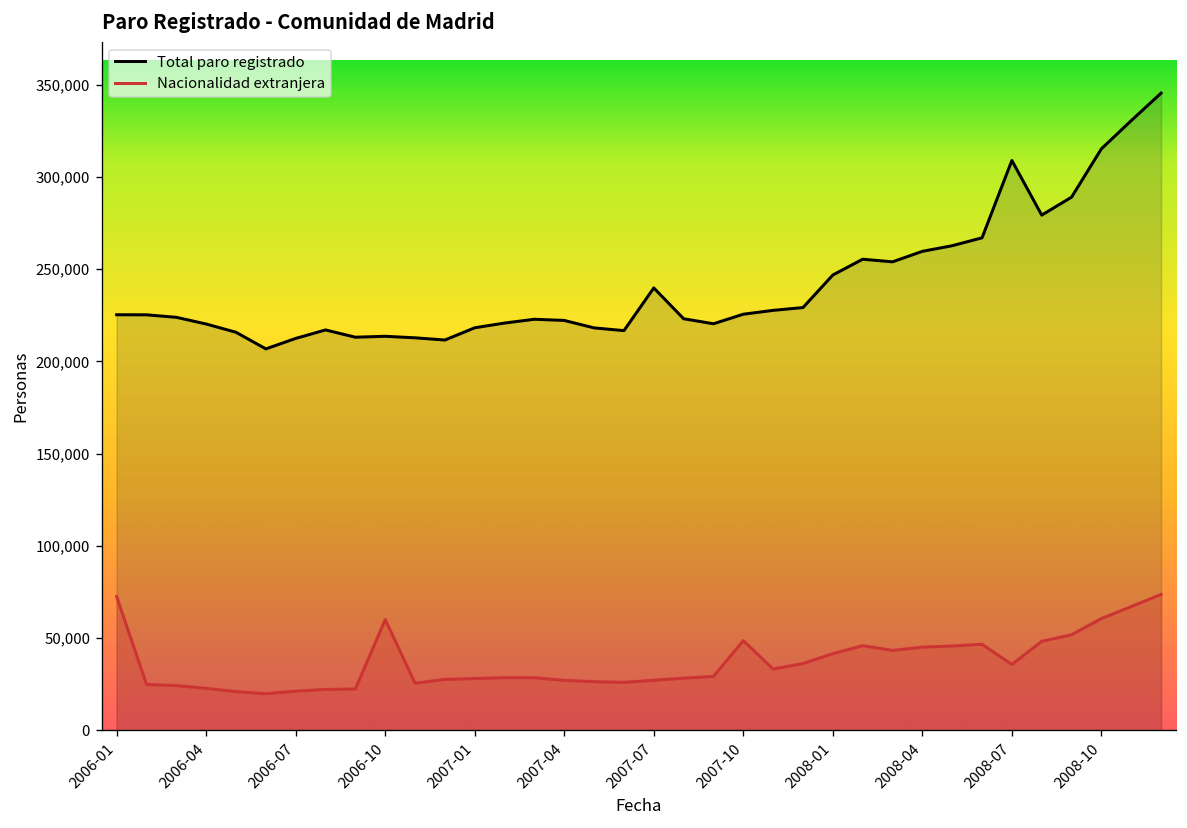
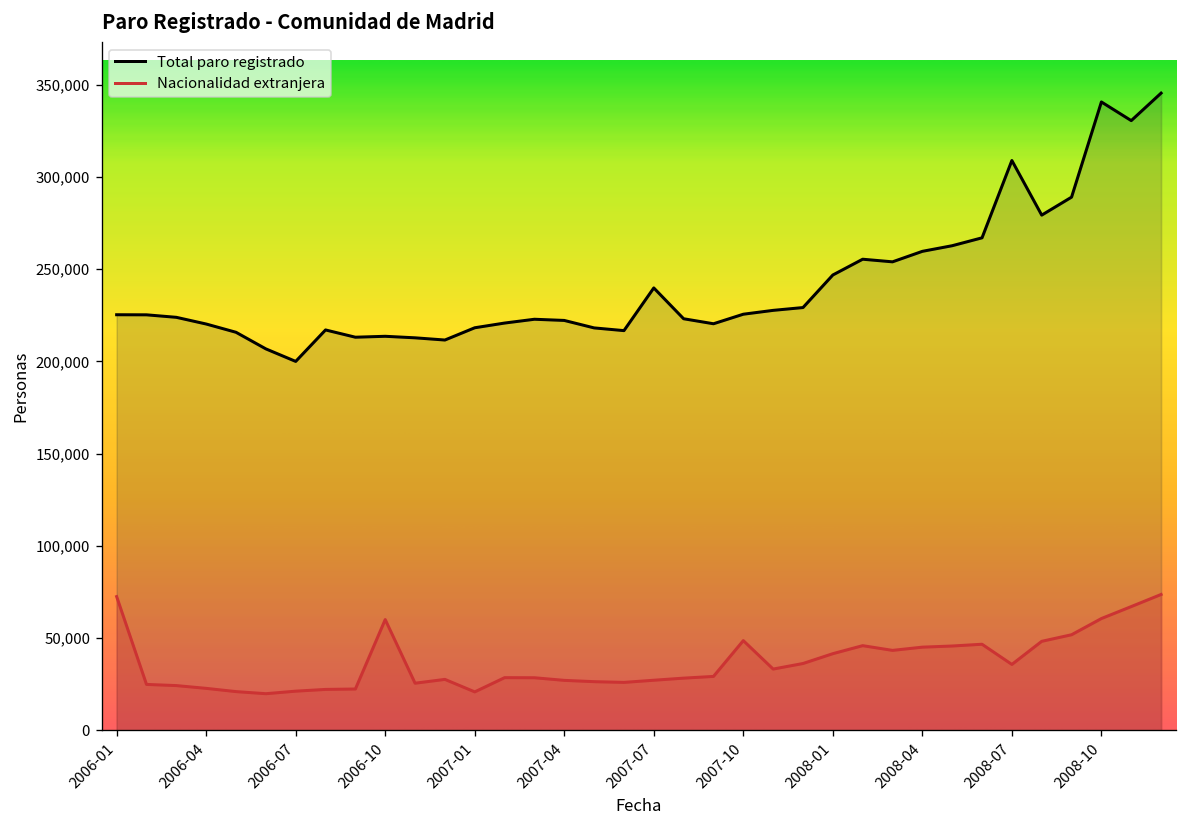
  {
    "Total paro registrado": {
      "2006-01": "225,000",
      "2006-04": "220,000",
-     "2006-07": "212,000",
+     "2006-07": "200,000",
      "2006-10": "214,000",
      "2007-01": "218,000",
      "2007-04": "222,000",
      "2007-07": "240,000",
      "2007-10": "226,000",
      "2008-01": "247,000",
      "2008-04": "260,000",
      "2008-07": "309,000",
-     "2008-10": "315,000"
+     "2008-10": "341,000"
    },
    "Nacionalidad extranjera": {
      "2006-01": "73,000",
      "2006-04": "23,000",
      "2006-07": "21,000",
      "2006-10": "60,000",
-     "2007-01": "28,000",
+     "2007-01": "21,000",
      "2007-04": "27,000",
      "2007-07": "27,000",
      "2007-10": "49,000",
      "2008-01": "42,000",
      "2008-04": "45,000",
      "2008-07": "36,000",
      "2008-10": "61,000"
    }
  }
